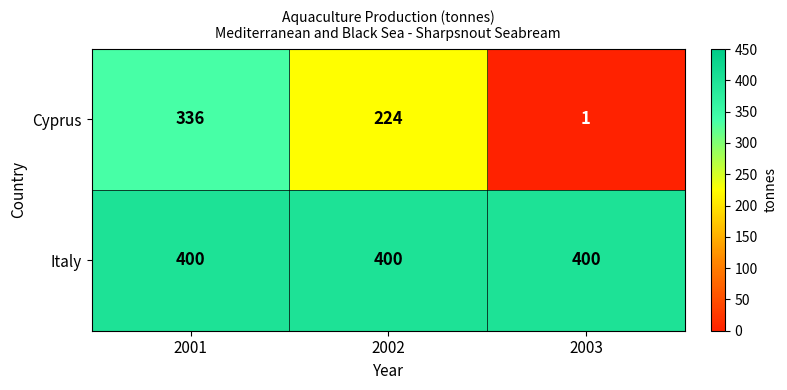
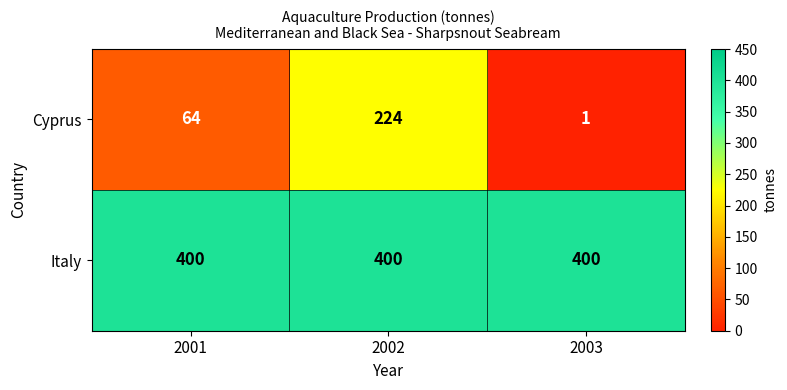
  {
    "Cyprus": {
-     "2001": 336,
+     "2001": 64,
      "2002": 224,
      "2003": 1
    },
    "Italy": {
      "2001": 400,
      "2002": 400,
      "2003": 400
    }
  }
